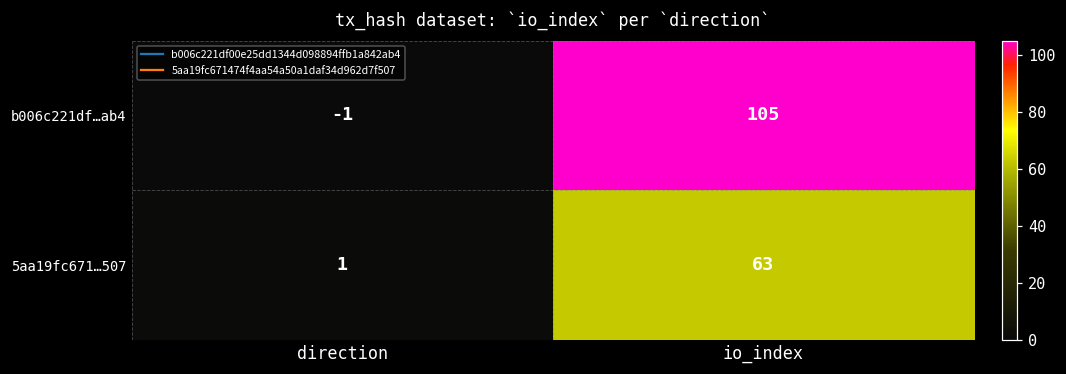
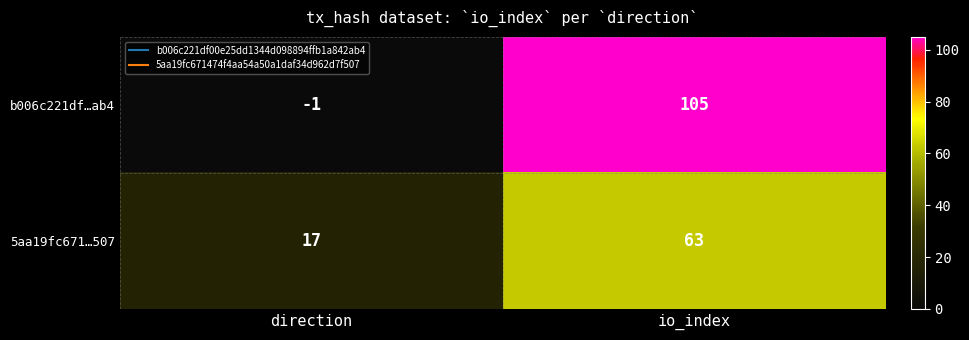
  {
    "b006c221df…ab4": {
      "direction": -1,
      "io_index": 105
    },
    "5aa19fc671…507": {
-     "direction": 1,
+     "direction": 17,
      "io_index": 63
    }
  }
